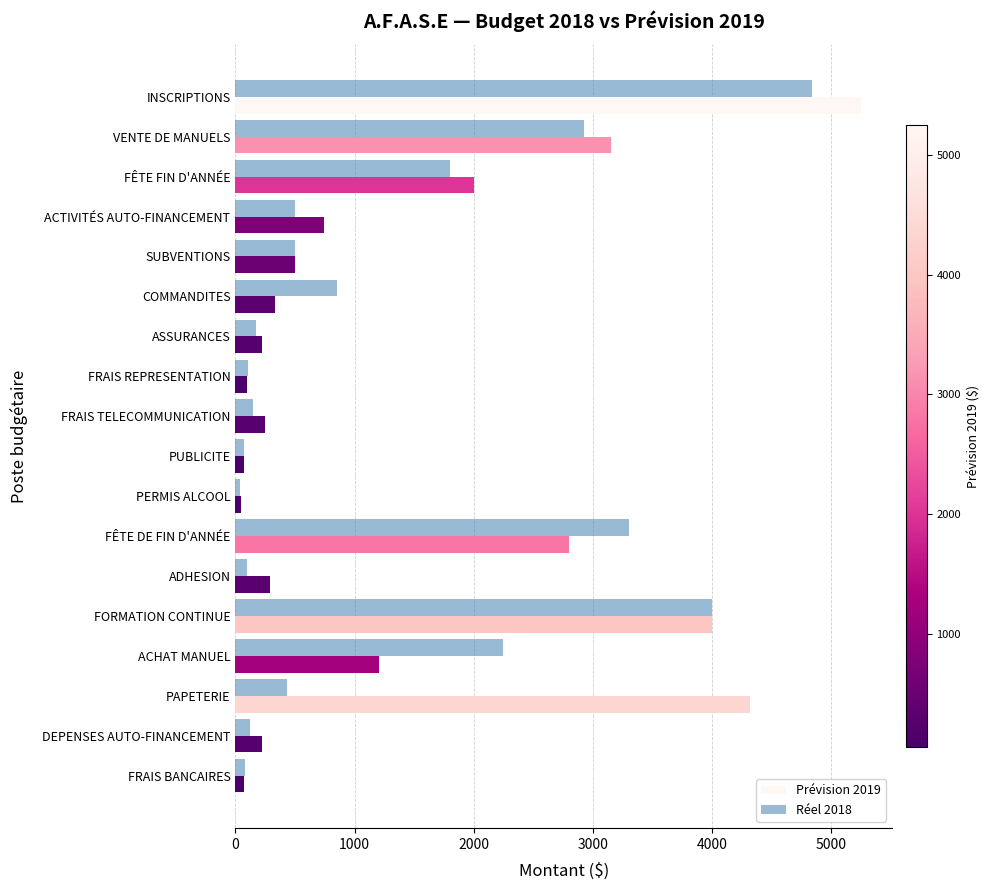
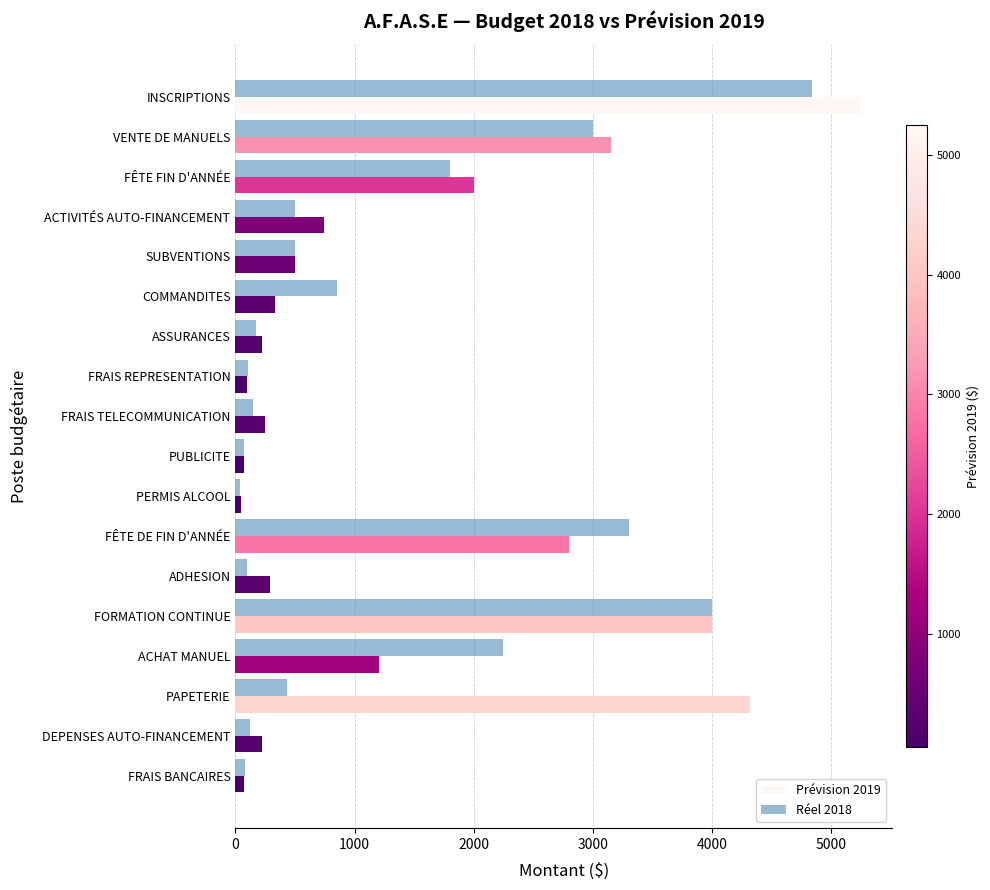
  {
    "Prévision 2019": {
      "INSCRIPTIONS": 5250,
      "VENTE DE MANUELS": 3150,
      "FÊTE FIN D'ANNÉE": 2000,
      "ACTIVITÉS AUTO-FINANCEMENT": 740,
      "SUBVENTIONS": 500,
      "COMMANDITES": 330,
      "ASSURANCES": 230,
      "FRAIS REPRESENTATION": 100,
      "FRAIS TELECOMMUNICATION": 250,
      "PUBLICITE": 70,
      "PERMIS ALCOOL": 50,
      "FÊTE DE FIN D'ANNÉE": 2800,
      "ADHESION": 290,
      "FORMATION CONTINUE": 4000,
      "ACHAT MANUEL": 1210,
      "PAPETERIE": 4320,
      "DEPENSES AUTO-FINANCEMENT": 230,
      "FRAIS BANCAIRES": 80
    },
    "Réel 2018": {
      "INSCRIPTIONS": 4840,
-     "VENTE DE MANUELS": 2930,
+     "VENTE DE MANUELS": 3000,
      "FÊTE FIN D'ANNÉE": 1800,
      "ACTIVITÉS AUTO-FINANCEMENT": 500,
      "SUBVENTIONS": 500,
      "COMMANDITES": 850,
      "ASSURANCES": 170,
      "FRAIS REPRESENTATION": 110,
      "FRAIS TELECOMMUNICATION": 150,
      "PUBLICITE": 80,
      "PERMIS ALCOOL": 40,
      "FÊTE DE FIN D'ANNÉE": 3300,
      "ADHESION": 100,
      "FORMATION CONTINUE": 4000,
      "ACHAT MANUEL": 2250,
      "PAPETERIE": 440,
      "DEPENSES AUTO-FINANCEMENT": 120,
      "FRAIS BANCAIRES": 80
    }
  }
